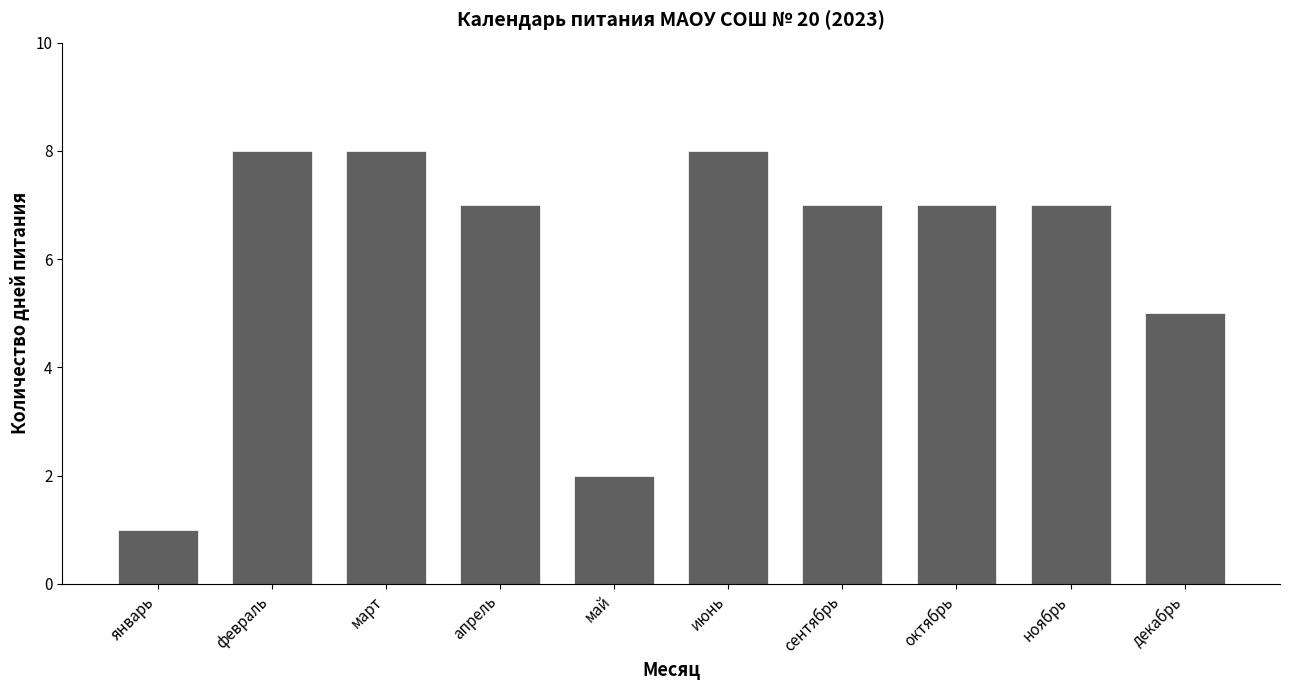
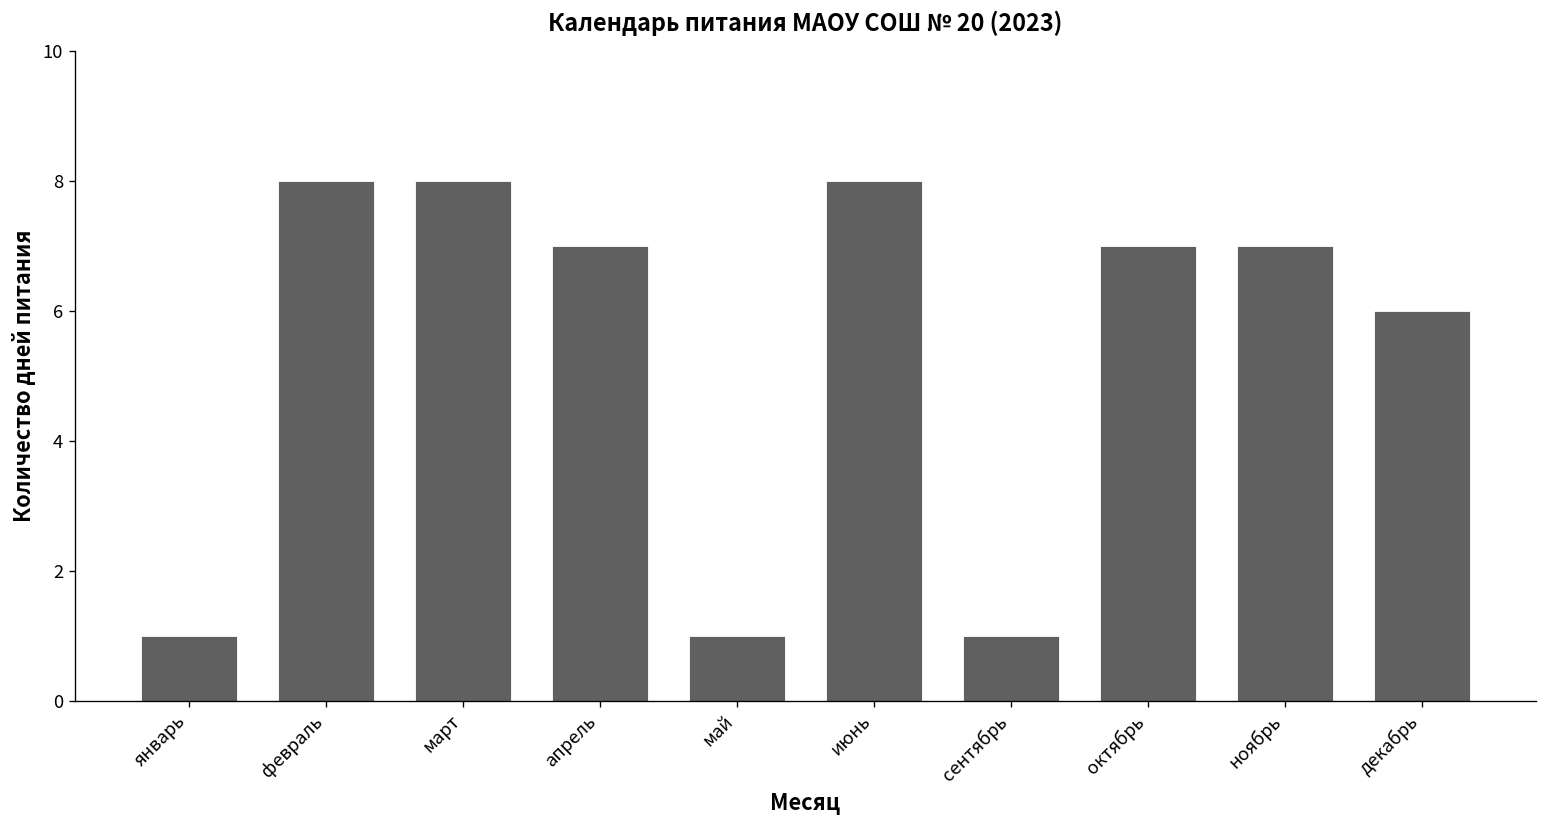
  {
    "январь": 1,
    "февраль": 8,
    "март": 8,
    "апрель": 7,
-   "май": 2,
+   "май": 1,
    "июнь": 8,
-   "сентябрь": 7,
+   "сентябрь": 1,
    "октябрь": 7,
    "ноябрь": 7,
-   "декабрь": 5
+   "декабрь": 6
  }
